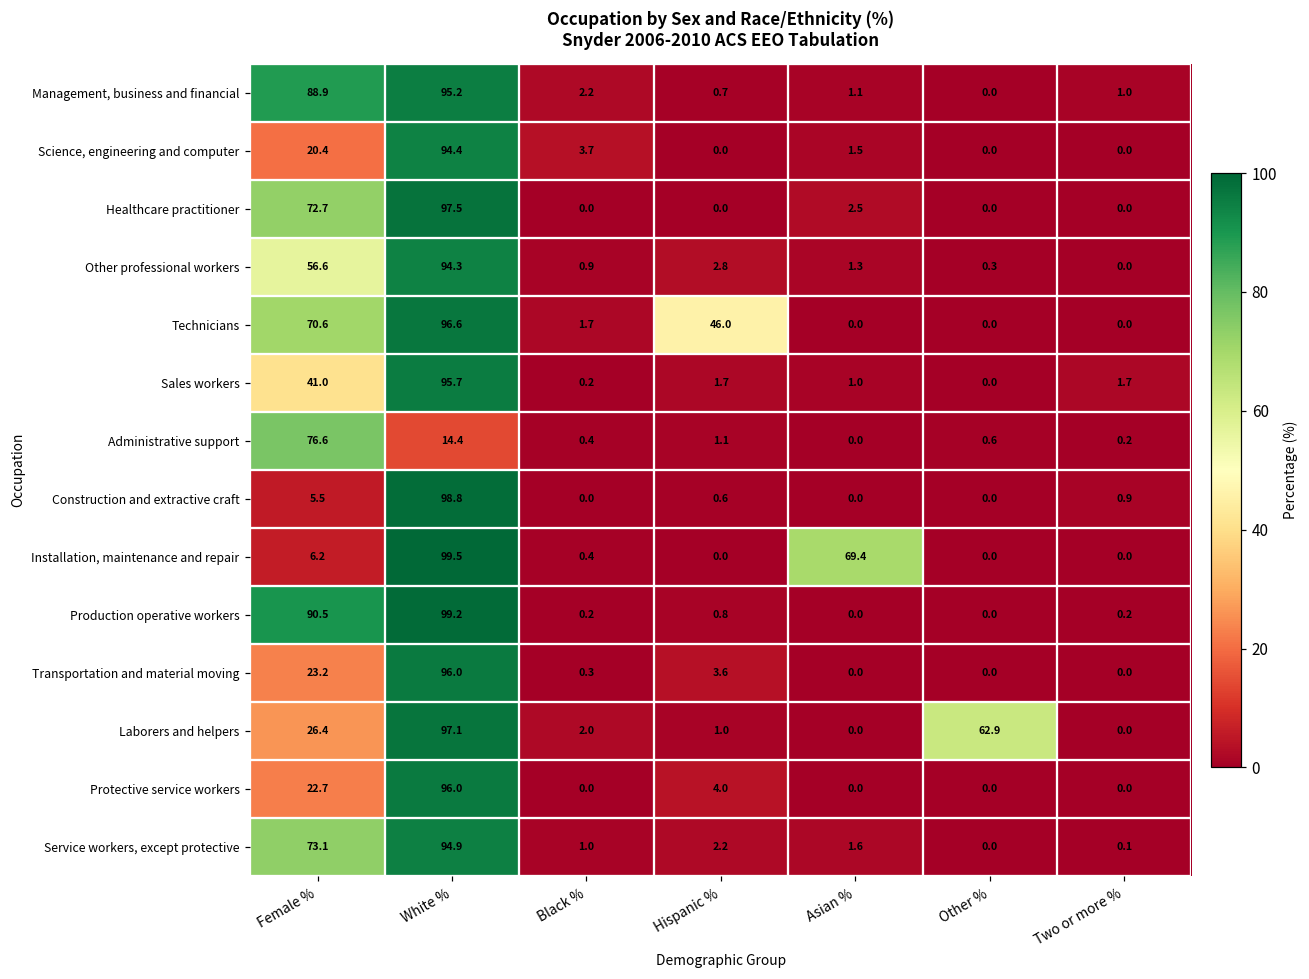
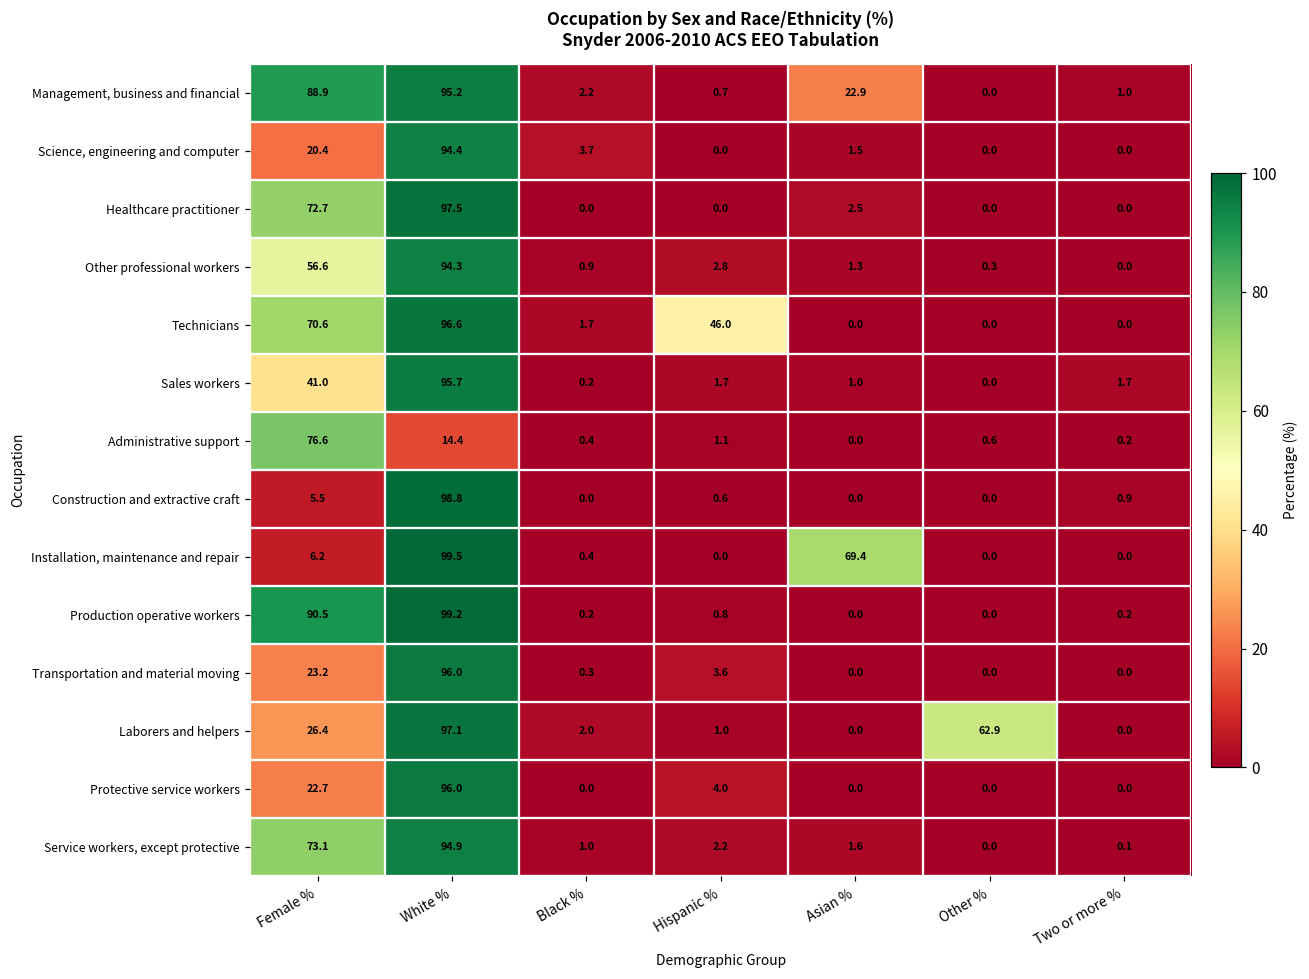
  {
    "Management, business and financial": {
      "Female %": 88.9,
      "White %": 95.2,
      "Black %": 2.2,
      "Hispanic %": 0.7,
-     "Asian %": 1.1,
+     "Asian %": 22.9,
      "Other %": 0.0,
      "Two or more %": 1.0
    },
    "Science, engineering and computer": {
      "Female %": 20.4,
      "White %": 94.4,
      "Black %": 3.7,
      "Hispanic %": 0.0,
      "Asian %": 1.5,
      "Other %": 0.0,
      "Two or more %": 0.0
    },
    "Healthcare practitioner": {
      "Female %": 72.7,
      "White %": 97.5,
      "Black %": 0.0,
      "Hispanic %": 0.0,
      "Asian %": 2.5,
      "Other %": 0.0,
      "Two or more %": 0.0
    },
    "Other professional workers": {
      "Female %": 56.6,
      "White %": 94.3,
      "Black %": 0.9,
      "Hispanic %": 2.8,
      "Asian %": 1.3,
      "Other %": 0.3,
      "Two or more %": 0.0
    },
    "Technicians": {
      "Female %": 70.6,
      "White %": 96.6,
      "Black %": 1.7,
      "Hispanic %": 46.0,
      "Asian %": 0.0,
      "Other %": 0.0,
      "Two or more %": 0.0
    },
    "Sales workers": {
      "Female %": 41.0,
      "White %": 95.7,
      "Black %": 0.2,
      "Hispanic %": 1.7,
      "Asian %": 1.0,
      "Other %": 0.0,
      "Two or more %": 1.7
    },
    "Administrative support": {
      "Female %": 76.6,
      "White %": 14.4,
      "Black %": 0.4,
      "Hispanic %": 1.1,
      "Asian %": 0.0,
      "Other %": 0.6,
      "Two or more %": 0.2
    },
    "Construction and extractive craft": {
      "Female %": 5.5,
      "White %": 98.8,
      "Black %": 0.0,
      "Hispanic %": 0.6,
      "Asian %": 0.0,
      "Other %": 0.0,
      "Two or more %": 0.9
    },
    "Installation, maintenance and repair": {
      "Female %": 6.2,
      "White %": 99.5,
      "Black %": 0.4,
      "Hispanic %": 0.0,
      "Asian %": 69.4,
      "Other %": 0.0,
      "Two or more %": 0.0
    },
    "Production operative workers": {
      "Female %": 90.5,
      "White %": 99.2,
      "Black %": 0.2,
      "Hispanic %": 0.8,
      "Asian %": 0.0,
      "Other %": 0.0,
      "Two or more %": 0.2
    },
    "Transportation and material moving": {
      "Female %": 23.2,
      "White %": 96.0,
      "Black %": 0.3,
      "Hispanic %": 3.6,
      "Asian %": 0.0,
      "Other %": 0.0,
      "Two or more %": 0.0
    },
    "Laborers and helpers": {
      "Female %": 26.4,
      "White %": 97.1,
      "Black %": 2.0,
      "Hispanic %": 1.0,
      "Asian %": 0.0,
      "Other %": 62.9,
      "Two or more %": 0.0
    },
    "Protective service workers": {
      "Female %": 22.7,
      "White %": 96.0,
      "Black %": 0.0,
      "Hispanic %": 4.0,
      "Asian %": 0.0,
      "Other %": 0.0,
      "Two or more %": 0.0
    },
    "Service workers, except protective": {
      "Female %": 73.1,
      "White %": 94.9,
      "Black %": 1.0,
      "Hispanic %": 2.2,
      "Asian %": 1.6,
      "Other %": 0.0,
      "Two or more %": 0.1
    }
  }
